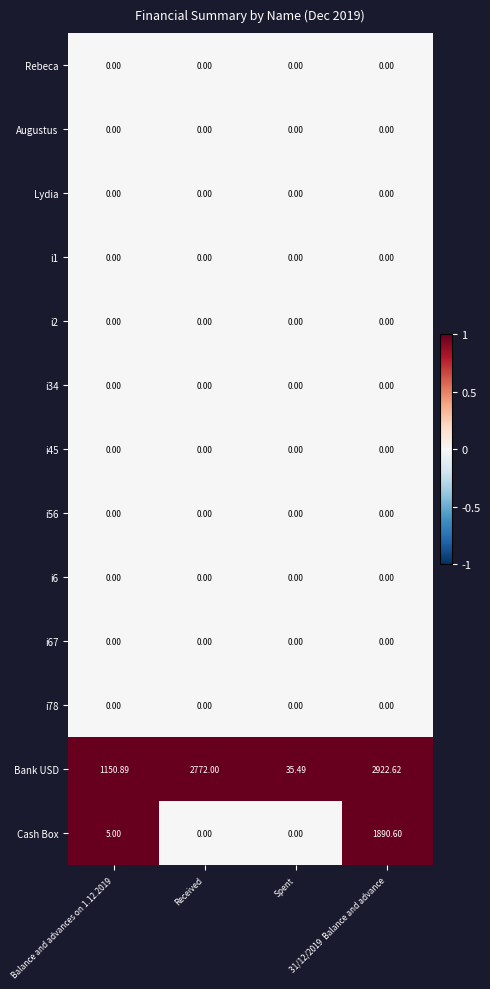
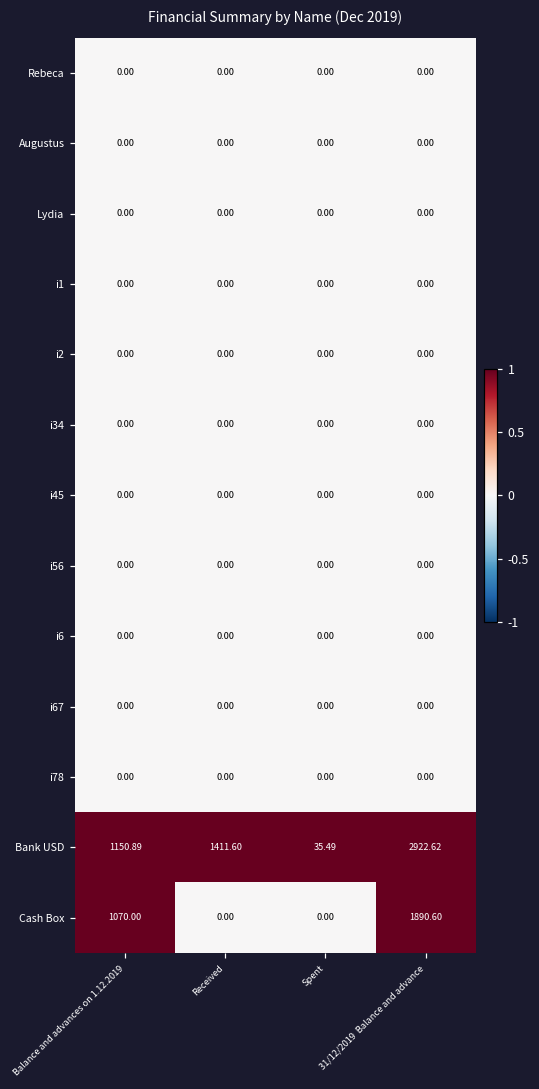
  {
    "Rebeca": {
      "Balance and advances on 1.12.2019": 0.00,
      "Received": 0.00,
      "Spent": 0.00,
      "31/12/2019 Balance and advance": 0.00
    },
    "Augustus": {
      "Balance and advances on 1.12.2019": 0.00,
      "Received": 0.00,
      "Spent": 0.00,
      "31/12/2019 Balance and advance": 0.00
    },
    "Lydia": {
      "Balance and advances on 1.12.2019": 0.00,
      "Received": 0.00,
      "Spent": 0.00,
      "31/12/2019 Balance and advance": 0.00
    },
    "i1": {
      "Balance and advances on 1.12.2019": 0.00,
      "Received": 0.00,
      "Spent": 0.00,
      "31/12/2019 Balance and advance": 0.00
    },
    "i2": {
      "Balance and advances on 1.12.2019": 0.00,
      "Received": 0.00,
      "Spent": 0.00,
      "31/12/2019 Balance and advance": 0.00
    },
    "i34": {
      "Balance and advances on 1.12.2019": 0.00,
      "Received": 0.00,
      "Spent": 0.00,
      "31/12/2019 Balance and advance": 0.00
    },
    "i45": {
      "Balance and advances on 1.12.2019": 0.00,
      "Received": 0.00,
      "Spent": 0.00,
      "31/12/2019 Balance and advance": 0.00
    },
    "i56": {
      "Balance and advances on 1.12.2019": 0.00,
      "Received": 0.00,
      "Spent": 0.00,
      "31/12/2019 Balance and advance": 0.00
    },
    "i6": {
      "Balance and advances on 1.12.2019": 0.00,
      "Received": 0.00,
      "Spent": 0.00,
      "31/12/2019 Balance and advance": 0.00
    },
    "i67": {
      "Balance and advances on 1.12.2019": 0.00,
      "Received": 0.00,
      "Spent": 0.00,
      "31/12/2019 Balance and advance": 0.00
    },
    "i78": {
      "Balance and advances on 1.12.2019": 0.00,
      "Received": 0.00,
      "Spent": 0.00,
      "31/12/2019 Balance and advance": 0.00
    },
    "Bank USD": {
      "Balance and advances on 1.12.2019": 1150.89,
-     "Received": 2772.00,
+     "Received": 1411.60,
      "Spent": 35.49,
      "31/12/2019 Balance and advance": 2922.62
    },
    "Cash Box": {
-     "Balance and advances on 1.12.2019": 5.00,
+     "Balance and advances on 1.12.2019": 1070.00,
      "Received": 0.00,
      "Spent": 0.00,
      "31/12/2019 Balance and advance": 1890.60
    }
  }
